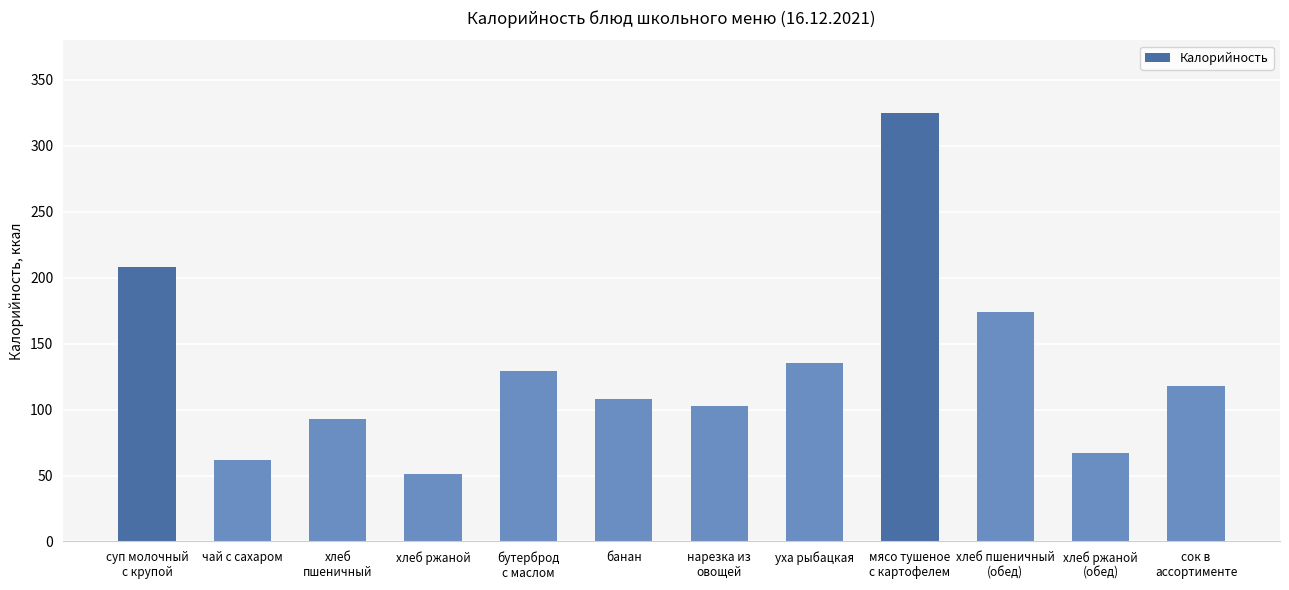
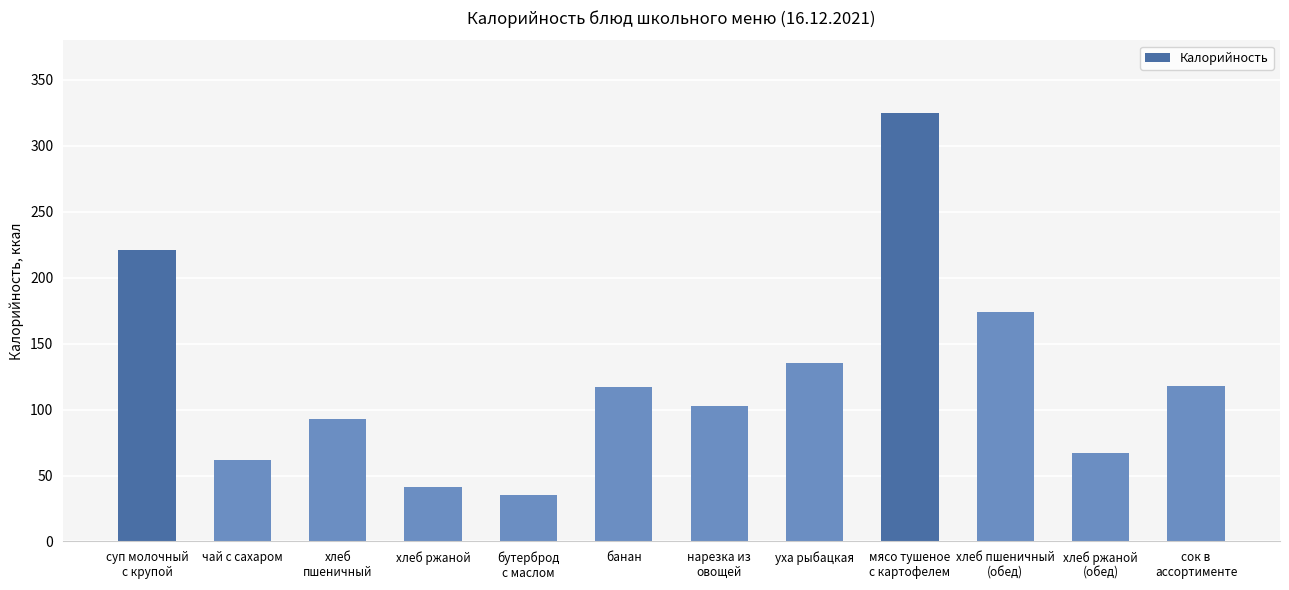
  {
-   "суп молочный с крупой": 208,
+   "суп молочный с крупой": 221,
    "чай с сахаром": 62,
    "хлеб пшеничный": 93,
-   "хлеб ржаной": 51,
-   "бутерброд с маслом": 129,
-   "банан": 108,
+   "хлеб ржаной": 41,
+   "бутерброд с маслом": 35,
+   "банан": 117,
    "нарезка из овощей": 103,
    "уха рыбацкая": 135,
    "мясо тушеное с картофелем": 325,
    "хлеб пшеничный (обед)": 174,
    "хлеб ржаной (обед)": 67,
    "сок в ассортименте": 118
  }
